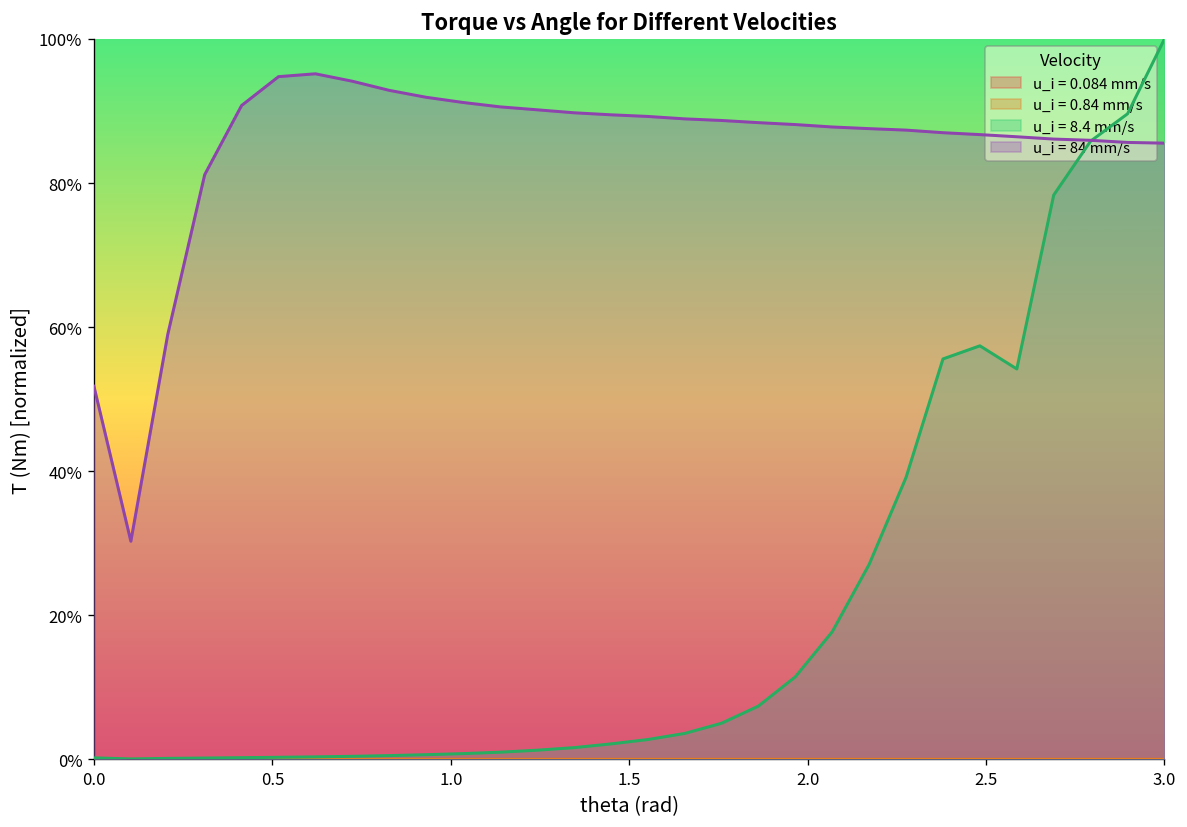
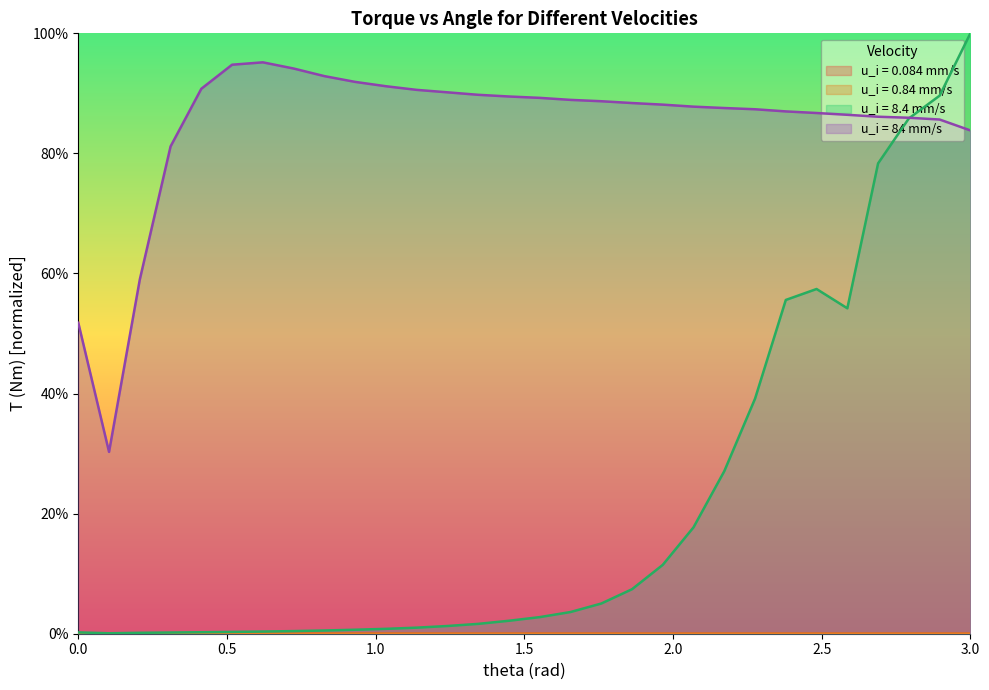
  {
    "u_i = 0.84 mm/s": {
      "3.0": "0%"
    },
    "u_i = 8.4 mm/s": {
      "3.0": "100%"
    },
    "u_i = 84 mm/s": {
      "0.0": "52%",
-     "3.0": "86%"
+     "3.0": "84%"
    }
  }
